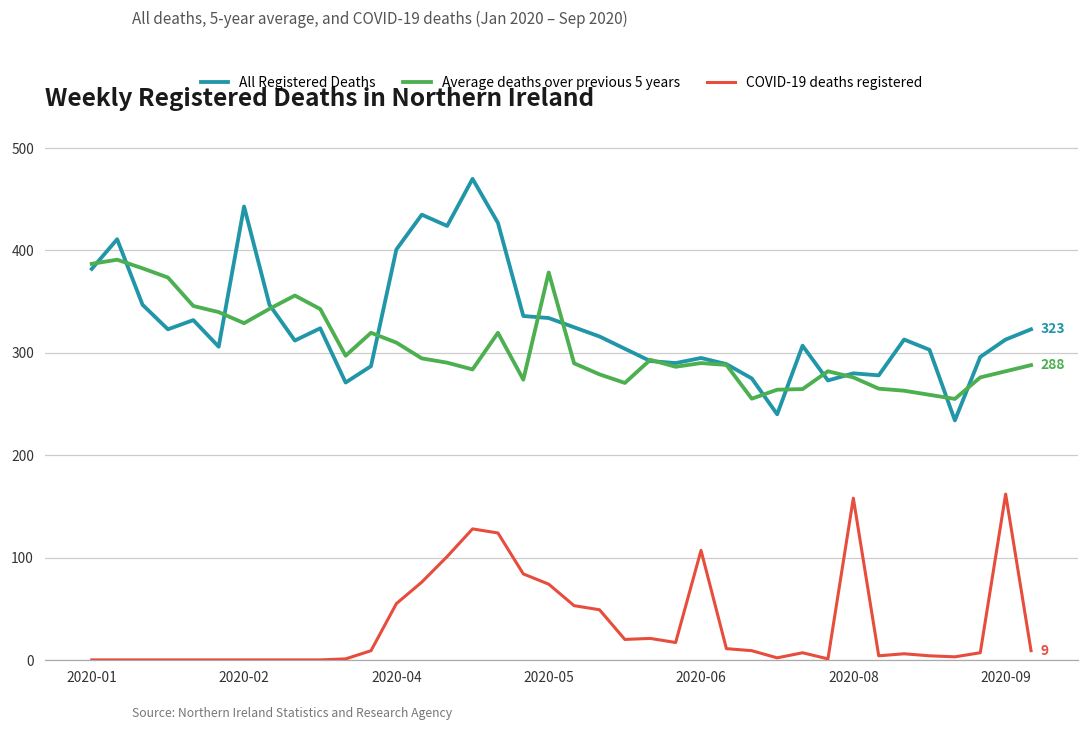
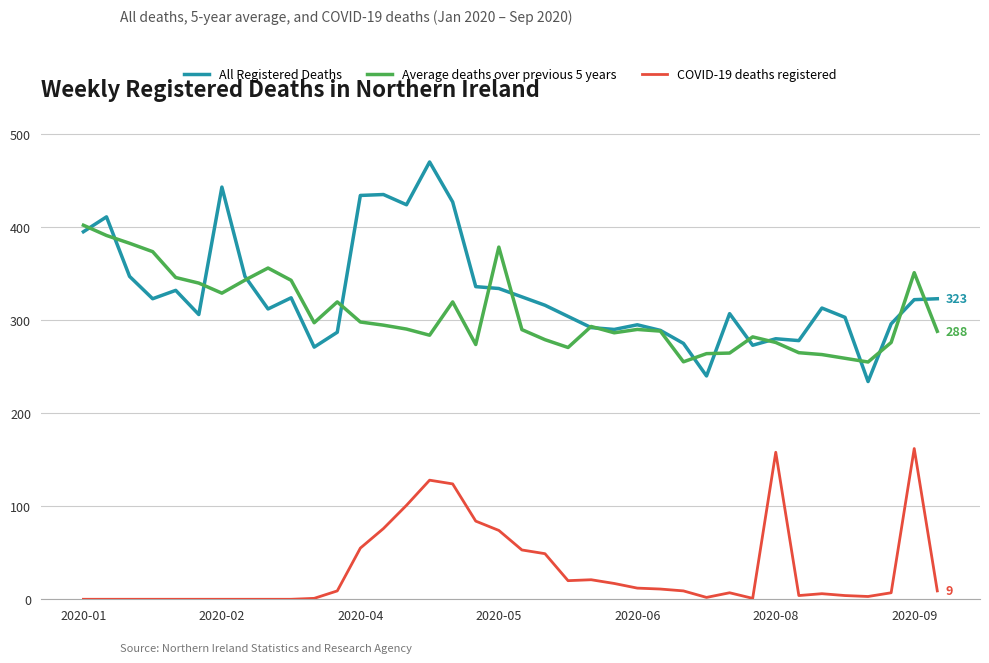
  {
    "All Registered Deaths": {
-     "2020-01": 380,
+     "2020-01": 400,
      "2020-02": 440,
-     "2020-04": 400,
+     "2020-04": 430,
      "2020-05": 330,
      "2020-06": 300,
      "2020-08": 280,
-     "2020-09": 310
+     "2020-09": 320
    },
    "Average deaths over previous 5 years": {
-     "2020-01": 390,
+     "2020-01": 400,
      "2020-02": 330,
-     "2020-04": 310,
+     "2020-04": 300,
      "2020-05": 380,
      "2020-06": 290,
      "2020-08": 280,
-     "2020-09": 280
+     "2020-09": 350
    },
    "COVID-19 deaths registered": {
      "2020-01": 0,
      "2020-02": 0,
      "2020-04": 60,
      "2020-05": 70,
-     "2020-06": 110,
+     "2020-06": 10,
      "2020-08": 160,
      "2020-09": 160
    }
  }
